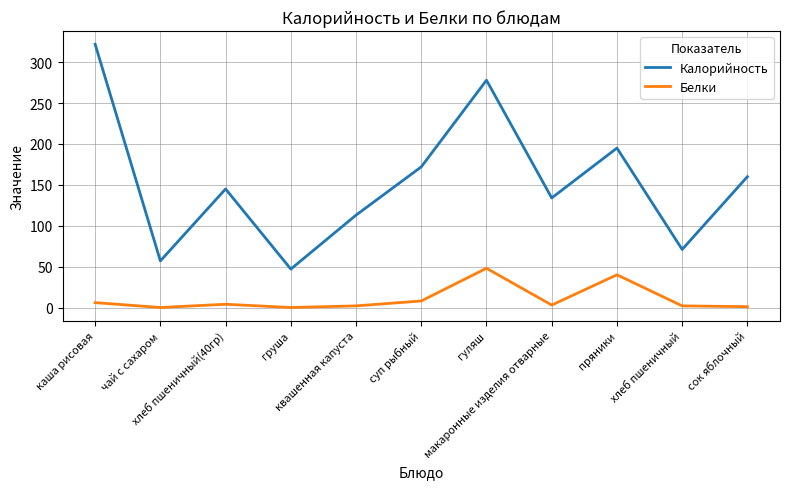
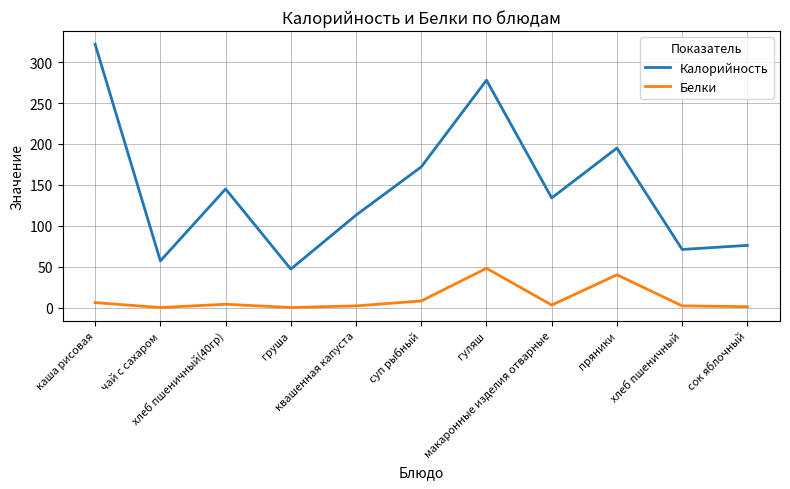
  {
    "Калорийность": {
      "каша рисовая": 320,
      "чай с сахаром": 60,
      "хлеб пшеничный(40гр)": 150,
      "груша": 50,
      "квашенная капуста": 110,
      "суп рыбный": 170,
      "гуляш": 280,
      "макаронные изделия отварные": 130,
      "пряники": 200,
      "хлеб пшеничный": 70,
-     "сок яблочный": 160
+     "сок яблочный": 80
    },
    "Белки": {
      "каша рисовая": 10,
      "чай с сахаром": 0,
      "хлеб пшеничный(40гр)": 0,
      "груша": 0,
      "квашенная капуста": 0,
      "суп рыбный": 10,
      "гуляш": 50,
      "макаронные изделия отварные": 0,
      "пряники": 40,
      "хлеб пшеничный": 0,
      "сок яблочный": 0
    }
  }
